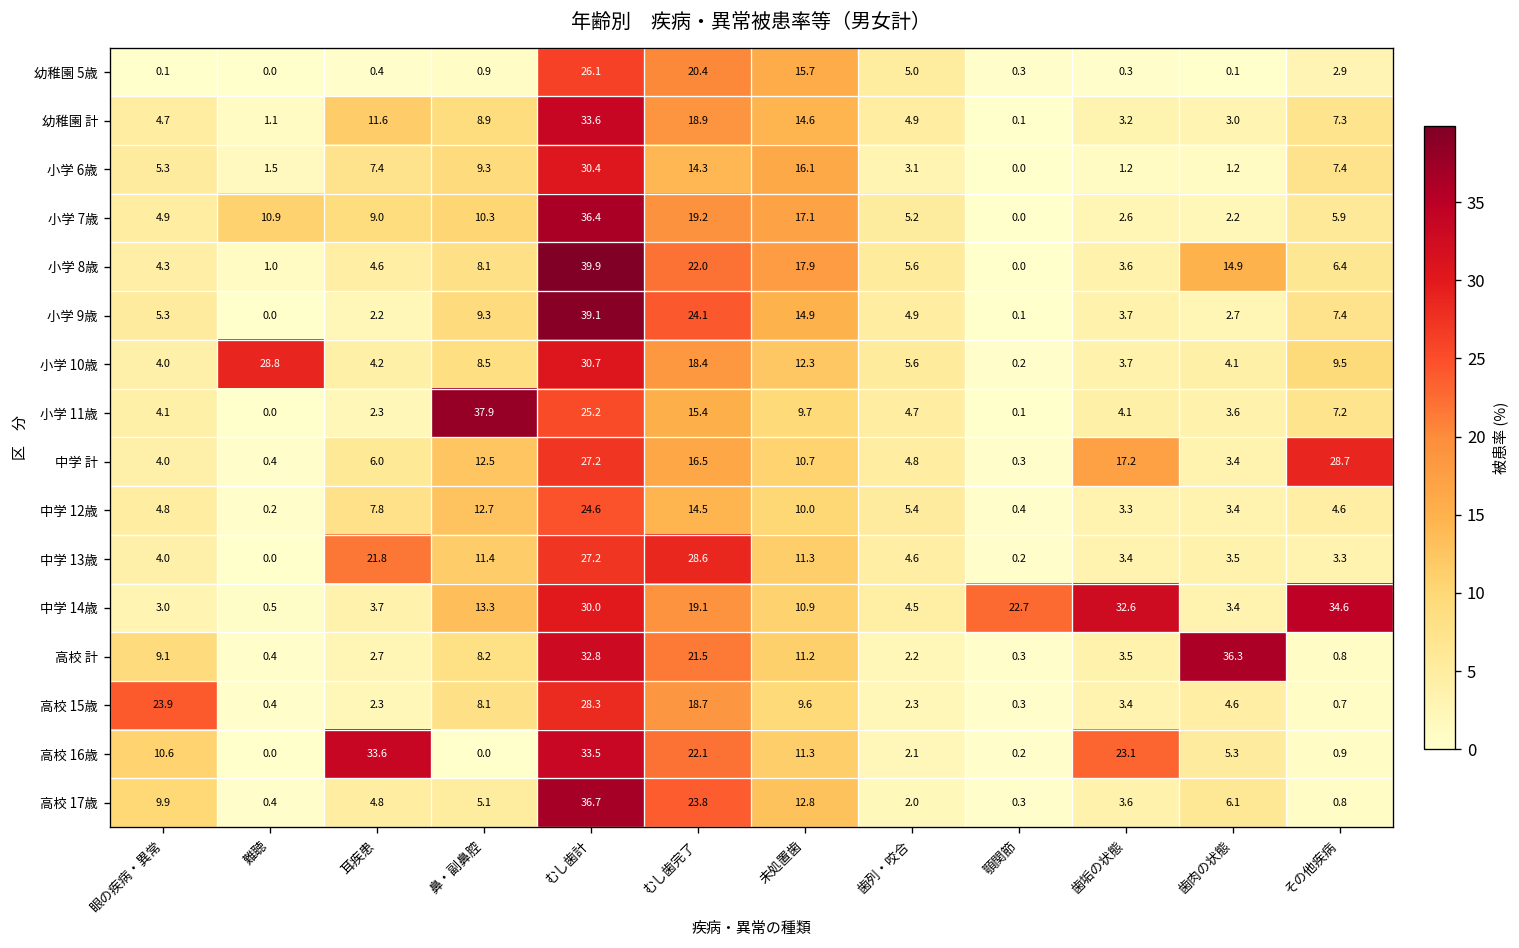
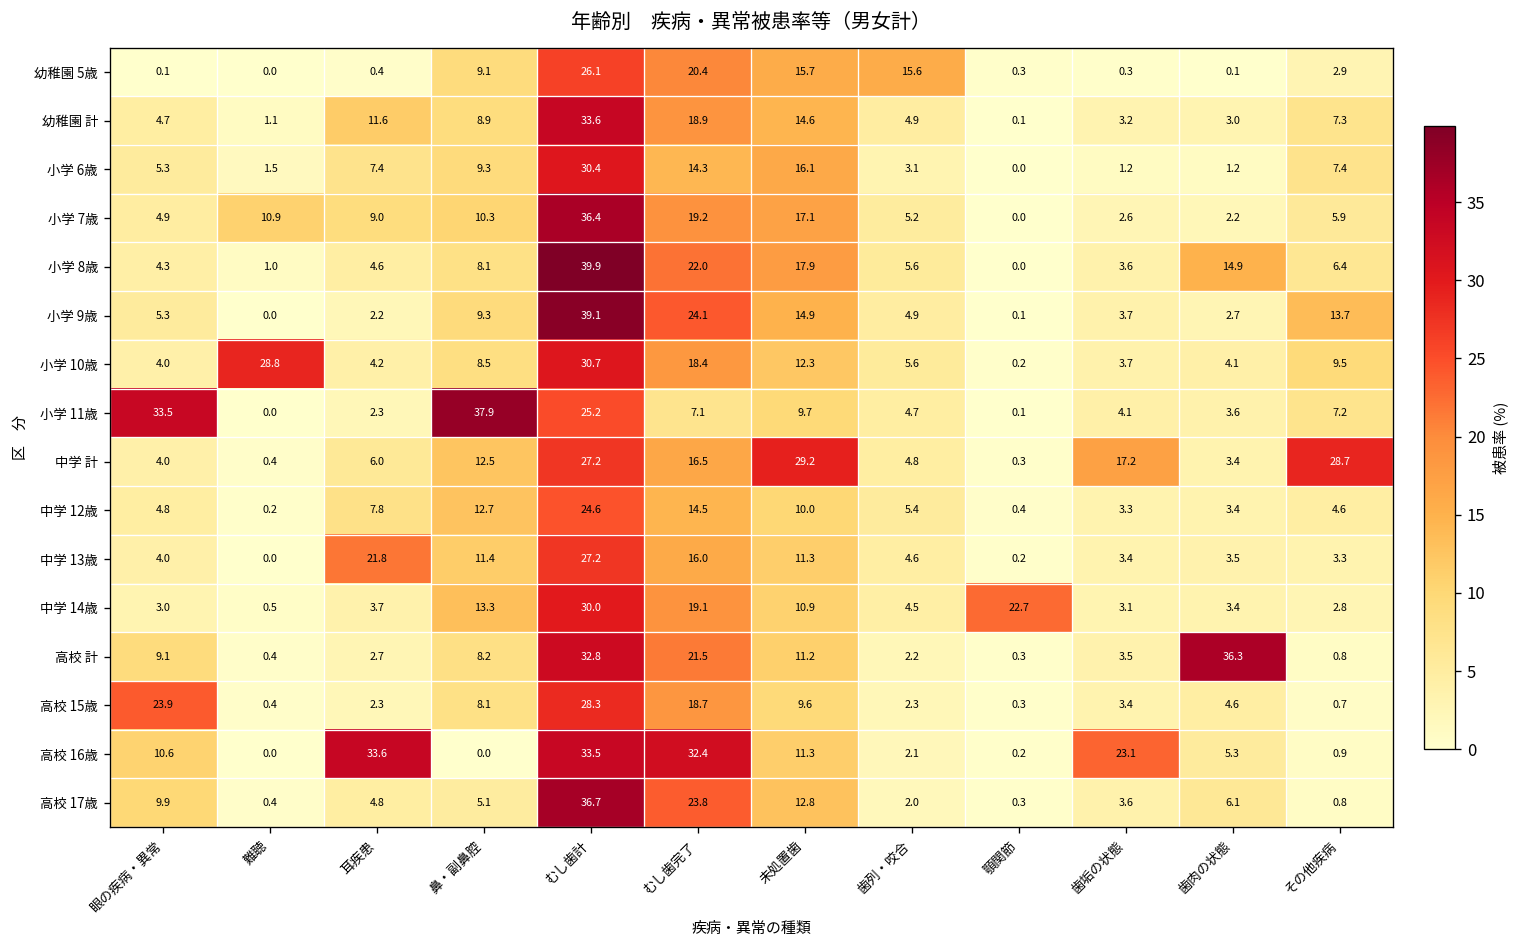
  {
    "幼稚園 5歳": {
      "眼の疾病・異常": 0.1,
      "難聴": 0.0,
      "耳疾患": 0.4,
-     "鼻・副鼻腔": 0.9,
+     "鼻・副鼻腔": 9.1,
      "むし歯計": 26.1,
      "むし歯完了": 20.4,
      "未処置歯": 15.7,
-     "歯列・咬合": 5.0,
+     "歯列・咬合": 15.6,
      "顎関節": 0.3,
      "歯垢の状態": 0.3,
      "歯肉の状態": 0.1,
      "その他疾病": 2.9
    },
    "幼稚園 計": {
      "眼の疾病・異常": 4.7,
      "難聴": 1.1,
      "耳疾患": 11.6,
      "鼻・副鼻腔": 8.9,
      "むし歯計": 33.6,
      "むし歯完了": 18.9,
      "未処置歯": 14.6,
      "歯列・咬合": 4.9,
      "顎関節": 0.1,
      "歯垢の状態": 3.2,
      "歯肉の状態": 3.0,
      "その他疾病": 7.3
    },
    "小学 6歳": {
      "眼の疾病・異常": 5.3,
      "難聴": 1.5,
      "耳疾患": 7.4,
      "鼻・副鼻腔": 9.3,
      "むし歯計": 30.4,
      "むし歯完了": 14.3,
      "未処置歯": 16.1,
      "歯列・咬合": 3.1,
      "顎関節": 0.0,
      "歯垢の状態": 1.2,
      "歯肉の状態": 1.2,
      "その他疾病": 7.4
    },
    "小学 7歳": {
      "眼の疾病・異常": 4.9,
      "難聴": 10.9,
      "耳疾患": 9.0,
      "鼻・副鼻腔": 10.3,
      "むし歯計": 36.4,
      "むし歯完了": 19.2,
      "未処置歯": 17.1,
      "歯列・咬合": 5.2,
      "顎関節": 0.0,
      "歯垢の状態": 2.6,
      "歯肉の状態": 2.2,
      "その他疾病": 5.9
    },
    "小学 8歳": {
      "眼の疾病・異常": 4.3,
      "難聴": 1.0,
      "耳疾患": 4.6,
      "鼻・副鼻腔": 8.1,
      "むし歯計": 39.9,
      "むし歯完了": 22.0,
      "未処置歯": 17.9,
      "歯列・咬合": 5.6,
      "顎関節": 0.0,
      "歯垢の状態": 3.6,
      "歯肉の状態": 14.9,
      "その他疾病": 6.4
    },
    "小学 9歳": {
      "眼の疾病・異常": 5.3,
      "難聴": 0.0,
      "耳疾患": 2.2,
      "鼻・副鼻腔": 9.3,
      "むし歯計": 39.1,
      "むし歯完了": 24.1,
      "未処置歯": 14.9,
      "歯列・咬合": 4.9,
      "顎関節": 0.1,
      "歯垢の状態": 3.7,
      "歯肉の状態": 2.7,
-     "その他疾病": 7.4
+     "その他疾病": 13.7
    },
    "小学 10歳": {
      "眼の疾病・異常": 4.0,
      "難聴": 28.8,
      "耳疾患": 4.2,
      "鼻・副鼻腔": 8.5,
      "むし歯計": 30.7,
      "むし歯完了": 18.4,
      "未処置歯": 12.3,
      "歯列・咬合": 5.6,
      "顎関節": 0.2,
      "歯垢の状態": 3.7,
      "歯肉の状態": 4.1,
      "その他疾病": 9.5
    },
    "小学 11歳": {
-     "眼の疾病・異常": 4.1,
+     "眼の疾病・異常": 33.5,
      "難聴": 0.0,
      "耳疾患": 2.3,
      "鼻・副鼻腔": 37.9,
      "むし歯計": 25.2,
-     "むし歯完了": 15.4,
+     "むし歯完了": 7.1,
      "未処置歯": 9.7,
      "歯列・咬合": 4.7,
      "顎関節": 0.1,
      "歯垢の状態": 4.1,
      "歯肉の状態": 3.6,
      "その他疾病": 7.2
    },
    "中学 計": {
      "眼の疾病・異常": 4.0,
      "難聴": 0.4,
      "耳疾患": 6.0,
      "鼻・副鼻腔": 12.5,
      "むし歯計": 27.2,
      "むし歯完了": 16.5,
-     "未処置歯": 10.7,
+     "未処置歯": 29.2,
      "歯列・咬合": 4.8,
      "顎関節": 0.3,
      "歯垢の状態": 17.2,
      "歯肉の状態": 3.4,
      "その他疾病": 28.7
    },
    "中学 12歳": {
      "眼の疾病・異常": 4.8,
      "難聴": 0.2,
      "耳疾患": 7.8,
      "鼻・副鼻腔": 12.7,
      "むし歯計": 24.6,
      "むし歯完了": 14.5,
      "未処置歯": 10.0,
      "歯列・咬合": 5.4,
      "顎関節": 0.4,
      "歯垢の状態": 3.3,
      "歯肉の状態": 3.4,
      "その他疾病": 4.6
    },
    "中学 13歳": {
      "眼の疾病・異常": 4.0,
      "難聴": 0.0,
      "耳疾患": 21.8,
      "鼻・副鼻腔": 11.4,
      "むし歯計": 27.2,
-     "むし歯完了": 28.6,
+     "むし歯完了": 16.0,
      "未処置歯": 11.3,
      "歯列・咬合": 4.6,
      "顎関節": 0.2,
      "歯垢の状態": 3.4,
      "歯肉の状態": 3.5,
      "その他疾病": 3.3
    },
    "中学 14歳": {
      "眼の疾病・異常": 3.0,
      "難聴": 0.5,
      "耳疾患": 3.7,
      "鼻・副鼻腔": 13.3,
      "むし歯計": 30.0,
      "むし歯完了": 19.1,
      "未処置歯": 10.9,
      "歯列・咬合": 4.5,
      "顎関節": 22.7,
-     "歯垢の状態": 32.6,
+     "歯垢の状態": 3.1,
      "歯肉の状態": 3.4,
-     "その他疾病": 34.6
+     "その他疾病": 2.8
    },
    "高校 計": {
      "眼の疾病・異常": 9.1,
      "難聴": 0.4,
      "耳疾患": 2.7,
      "鼻・副鼻腔": 8.2,
      "むし歯計": 32.8,
      "むし歯完了": 21.5,
      "未処置歯": 11.2,
      "歯列・咬合": 2.2,
      "顎関節": 0.3,
      "歯垢の状態": 3.5,
      "歯肉の状態": 36.3,
      "その他疾病": 0.8
    },
    "高校 15歳": {
      "眼の疾病・異常": 23.9,
      "難聴": 0.4,
      "耳疾患": 2.3,
      "鼻・副鼻腔": 8.1,
      "むし歯計": 28.3,
      "むし歯完了": 18.7,
      "未処置歯": 9.6,
      "歯列・咬合": 2.3,
      "顎関節": 0.3,
      "歯垢の状態": 3.4,
      "歯肉の状態": 4.6,
      "その他疾病": 0.7
    },
    "高校 16歳": {
      "眼の疾病・異常": 10.6,
      "難聴": 0.0,
      "耳疾患": 33.6,
      "鼻・副鼻腔": 0.0,
      "むし歯計": 33.5,
-     "むし歯完了": 22.1,
+     "むし歯完了": 32.4,
      "未処置歯": 11.3,
      "歯列・咬合": 2.1,
      "顎関節": 0.2,
      "歯垢の状態": 23.1,
      "歯肉の状態": 5.3,
      "その他疾病": 0.9
    },
    "高校 17歳": {
      "眼の疾病・異常": 9.9,
      "難聴": 0.4,
      "耳疾患": 4.8,
      "鼻・副鼻腔": 5.1,
      "むし歯計": 36.7,
      "むし歯完了": 23.8,
      "未処置歯": 12.8,
      "歯列・咬合": 2.0,
      "顎関節": 0.3,
      "歯垢の状態": 3.6,
      "歯肉の状態": 6.1,
      "その他疾病": 0.8
    }
  }
